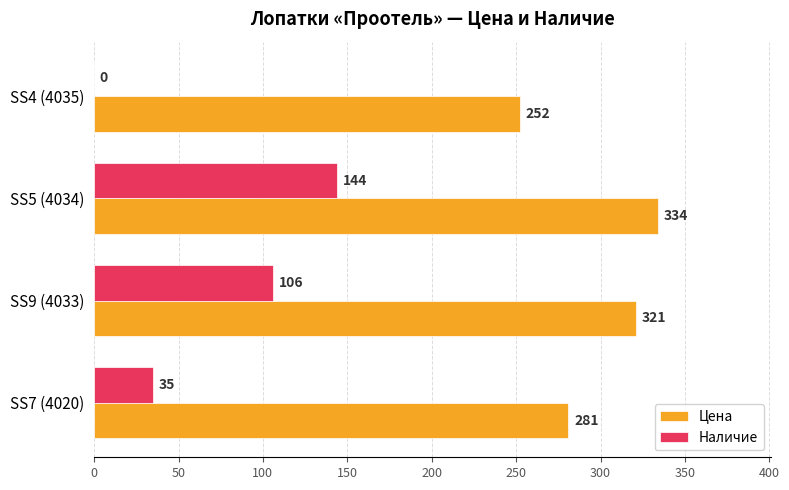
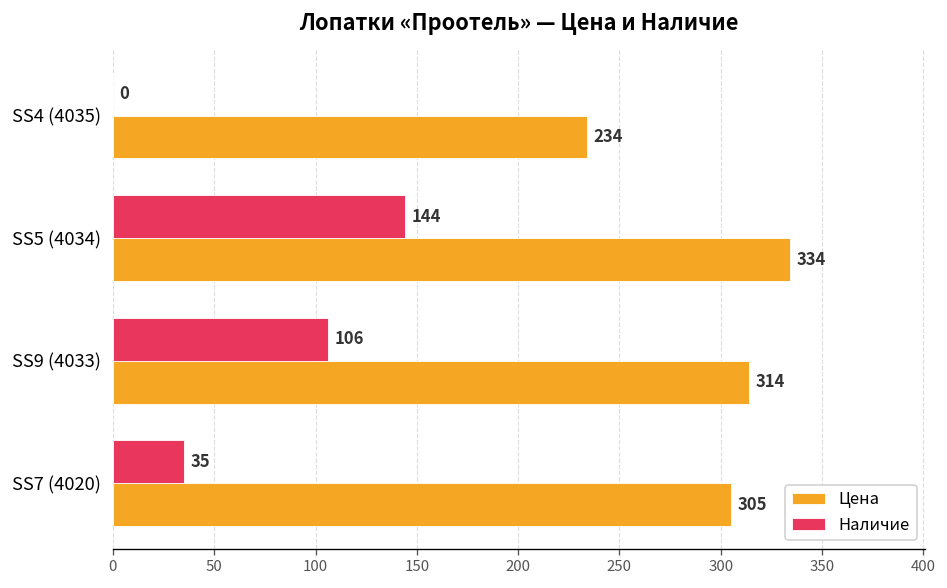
  {
    "Цена": {
-     "SS4 (4035)": 252,
+     "SS4 (4035)": 234,
      "SS5 (4034)": 334,
-     "SS9 (4033)": 321,
-     "SS7 (4020)": 281
+     "SS9 (4033)": 314,
+     "SS7 (4020)": 305
    },
    "Наличие": {
      "SS4 (4035)": 0,
      "SS5 (4034)": 144,
      "SS9 (4033)": 106,
      "SS7 (4020)": 35
    }
  }
